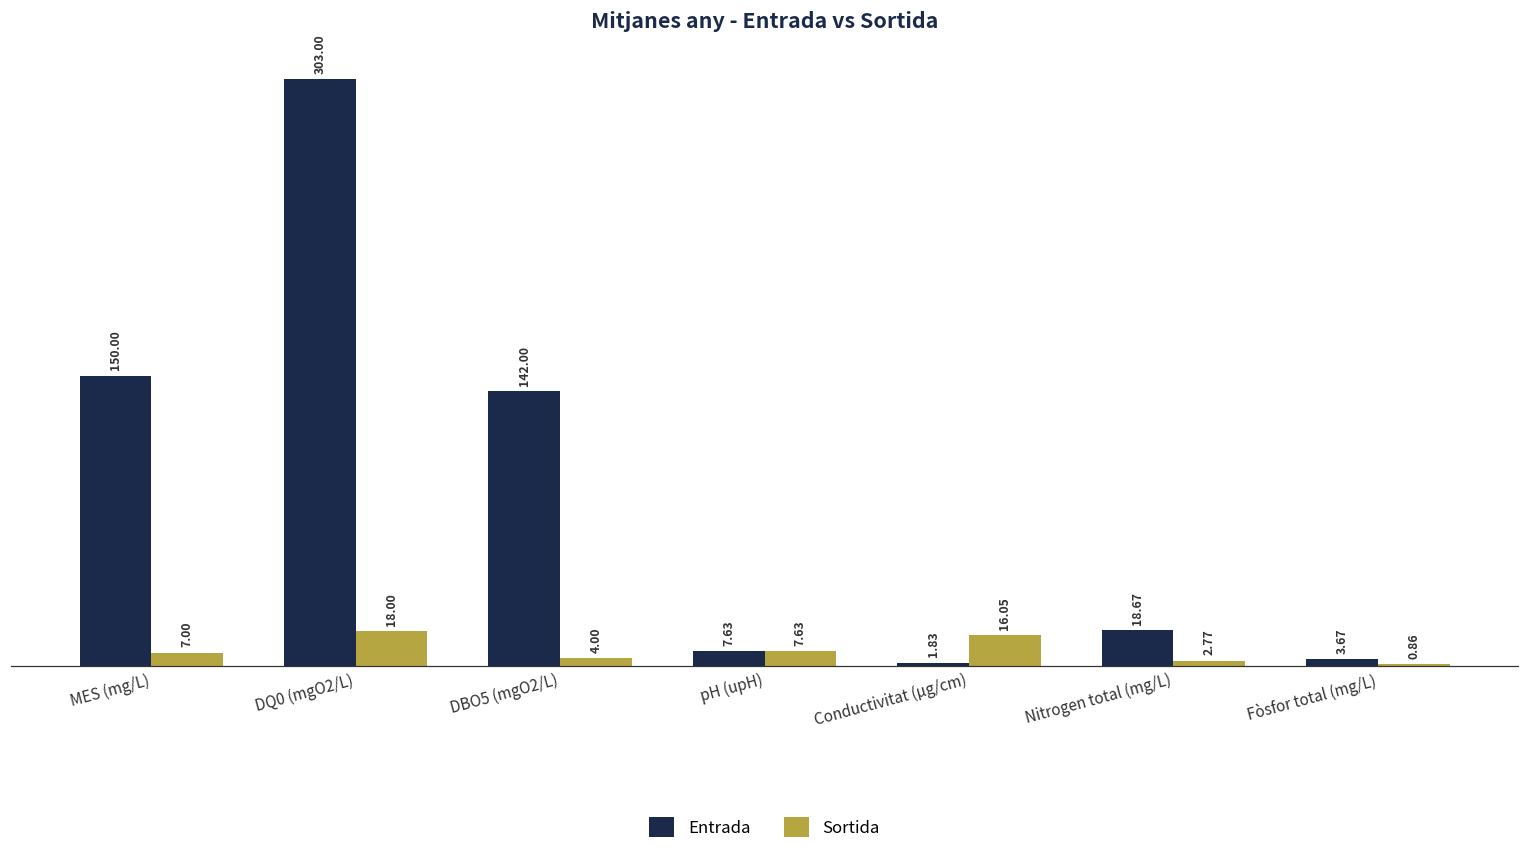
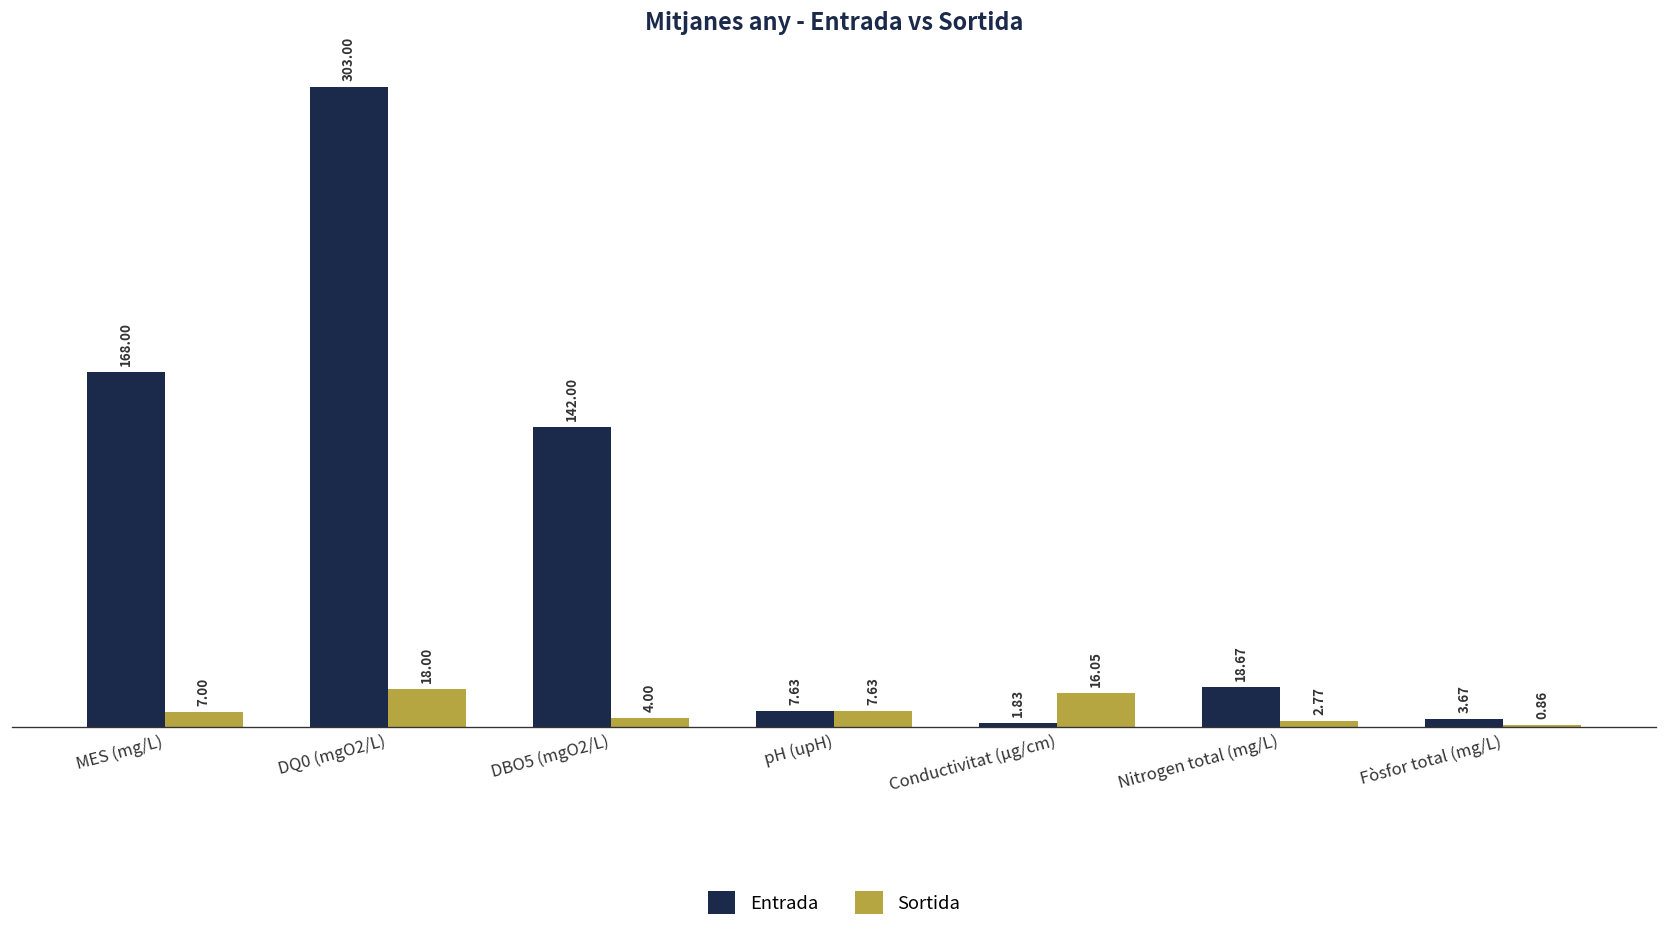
  {
    "Entrada": {
-     "MES (mg/L)": 150.00,
+     "MES (mg/L)": 168.00,
      "DQ0 (mgO2/L)": 303.00,
      "DBO5 (mgO2/L)": 142.00,
      "pH (upH)": 7.63,
      "Conductivitat (µg/cm)": 1.83,
      "Nitrogen total (mg/L)": 18.67,
      "Fòsfor total (mg/L)": 3.67
    },
    "Sortida": {
      "MES (mg/L)": 7.00,
      "DQ0 (mgO2/L)": 18.00,
      "DBO5 (mgO2/L)": 4.00,
      "pH (upH)": 7.63,
      "Conductivitat (µg/cm)": 16.05,
      "Nitrogen total (mg/L)": 2.77,
      "Fòsfor total (mg/L)": 0.86
    }
  }
